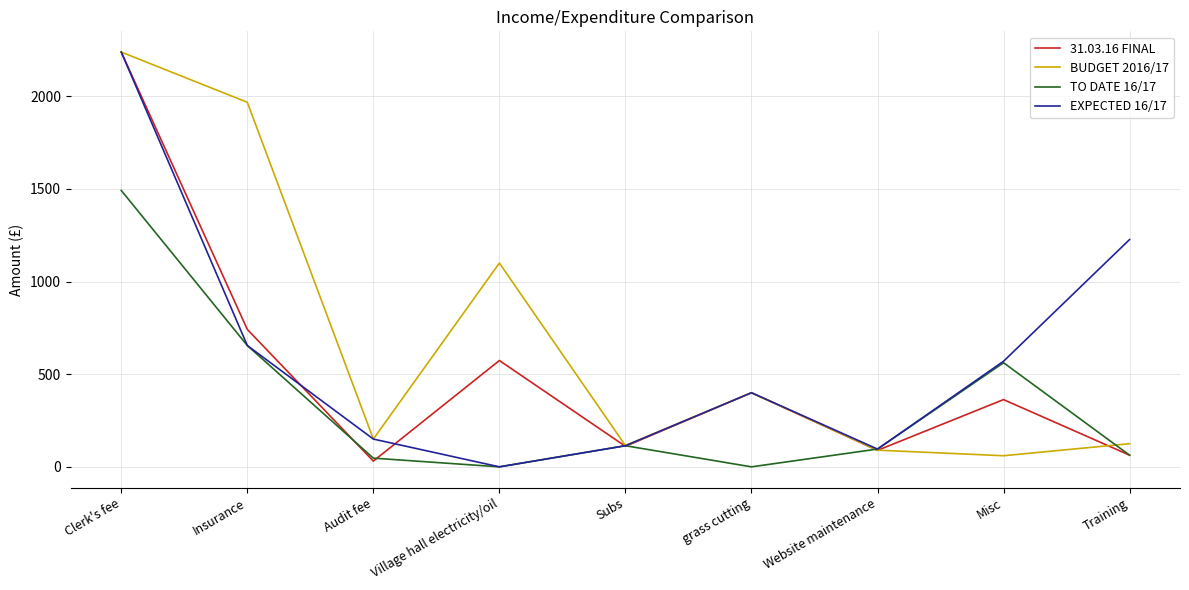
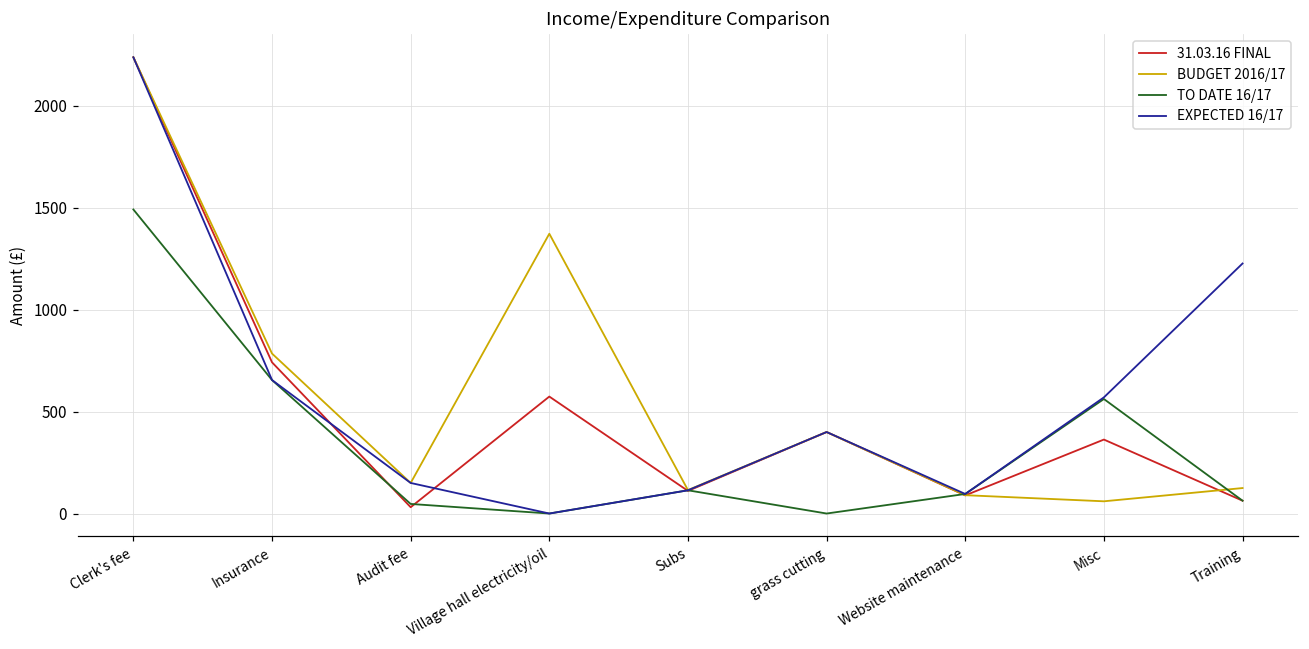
  {
    "31.03.16 FINAL": {
      "Insurance": 740,
      "Audit fee": 30,
      "Village hall electricity/oil": 570,
      "Misc": 360
    },
    "BUDGET 2016/17": {
-     "Insurance": 1970,
-     "Village hall electricity/oil": 1100,
+     "Insurance": 790,
+     "Village hall electricity/oil": 1370,
      "Misc": 60,
      "Training": 130
    },
    "TO DATE 16/17": {
      "Clerk's fee": 1490,
      "Audit fee": 50,
      "grass cutting": 0
    },
    "EXPECTED 16/17": {
      "Training": 1230
    }
  }
